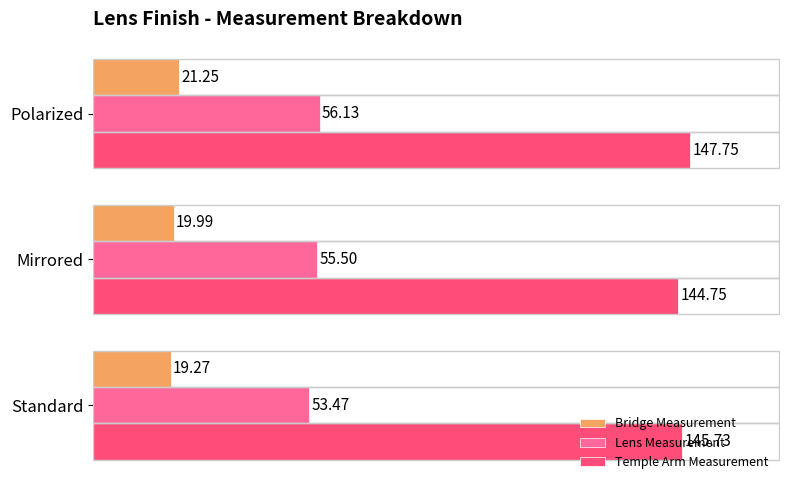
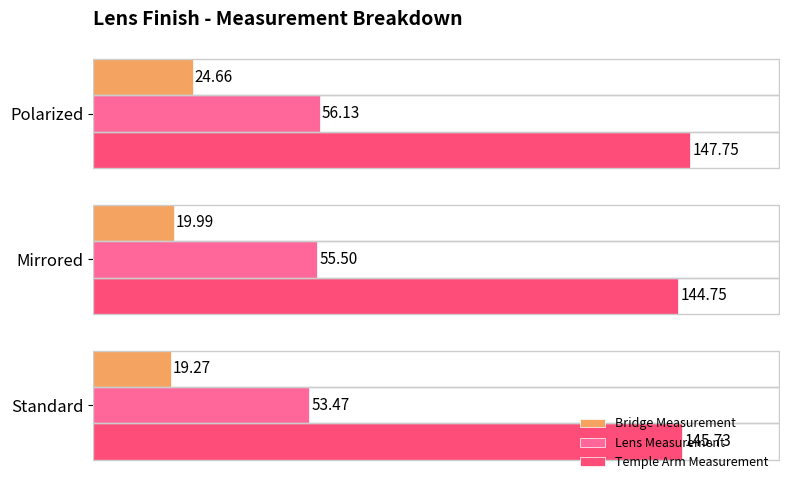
  {
    "Bridge Measurement": {
-     "Polarized": 21.25,
+     "Polarized": 24.66,
      "Mirrored": 19.99,
      "Standard": 19.27
    }
  }
